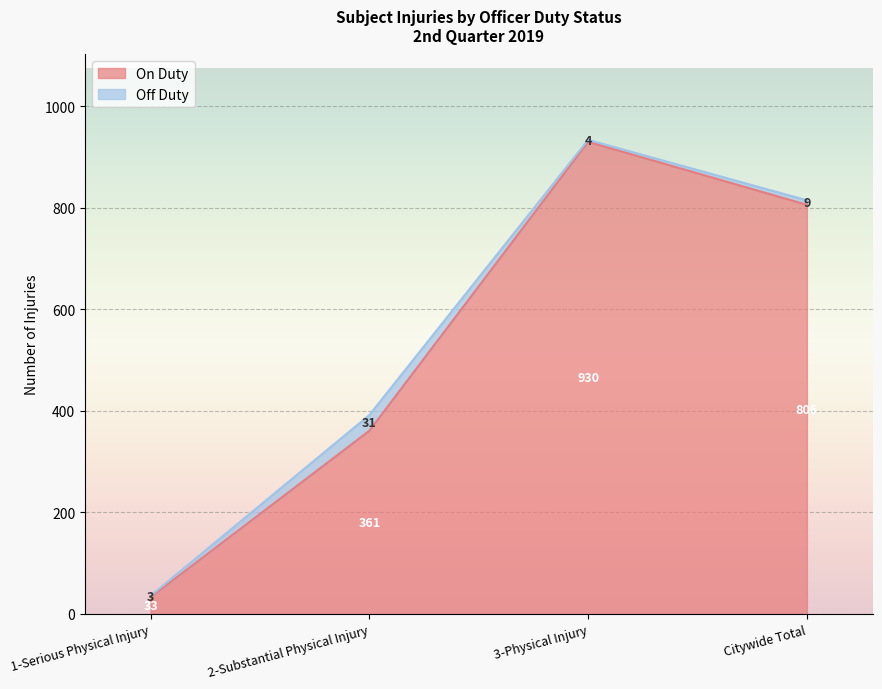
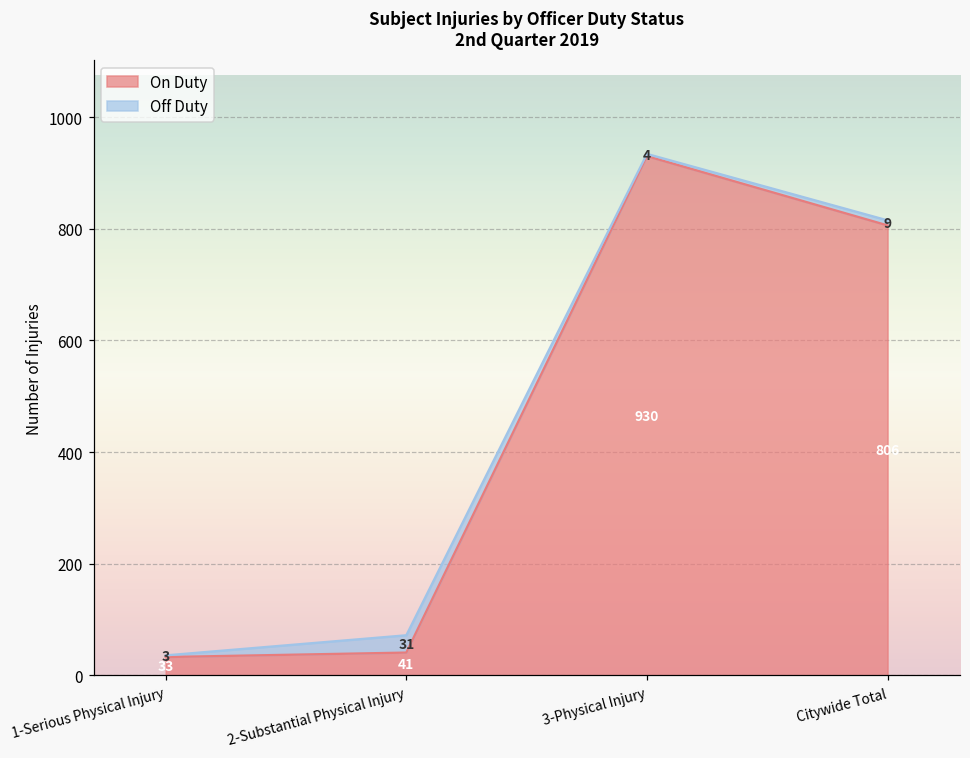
  {
    "On Duty": {
-     "2-Substantial Physical Injury": 361
+     "2-Substantial Physical Injury": 41
    }
  }
